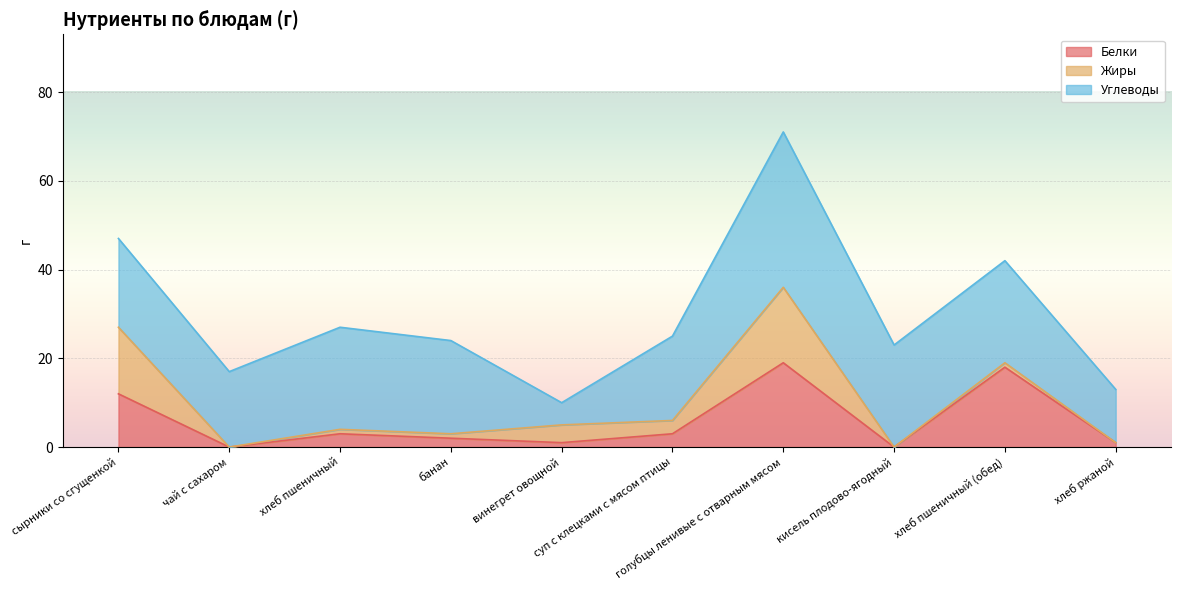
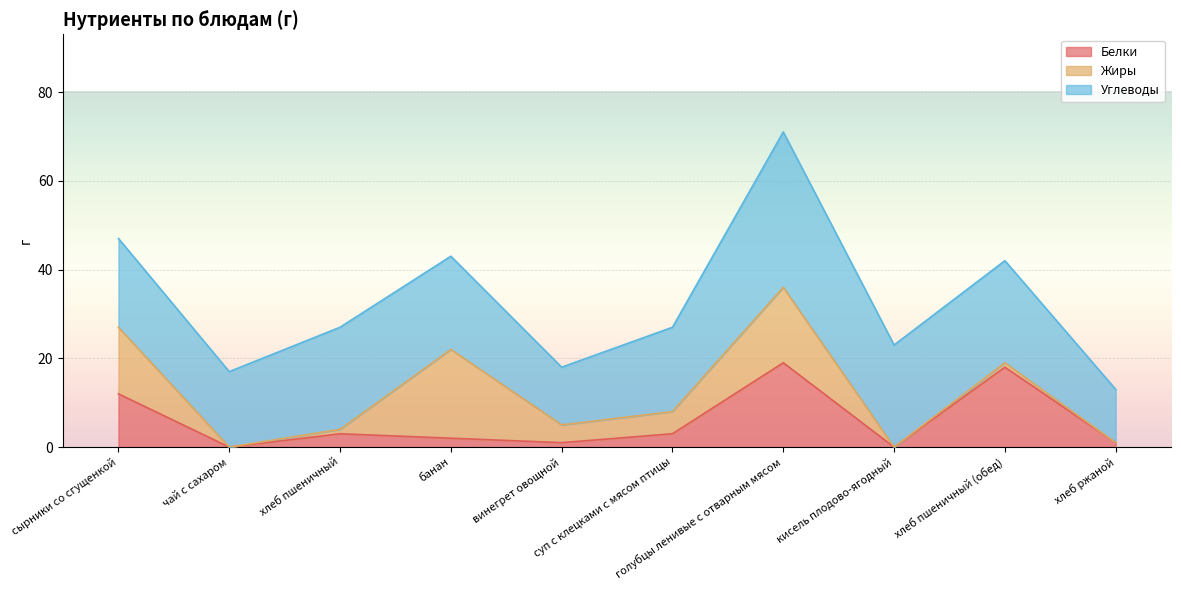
  {
    "Белки": {
      "сырники со сгущенкой": 12,
      "хлеб пшеничный": 3,
      "банан": 2,
      "винегрет овощной": 1,
      "суп с клецками с мясом птицы": 3,
      "голубцы ленивые с отварным мясом": 19,
      "хлеб пшеничный (обед)": 18
    },
    "Жиры": {
      "сырники со сгущенкой": 15,
      "хлеб пшеничный": 1,
-     "банан": 1,
+     "банан": 20,
      "винегрет овощной": 4,
-     "суп с клецками с мясом птицы": 3,
+     "суп с клецками с мясом птицы": 5,
      "голубцы ленивые с отварным мясом": 17,
      "хлеб пшеничный (обед)": 1
    },
    "Углеводы": {
      "сырники со сгущенкой": 20,
      "чай с сахаром": 17,
      "хлеб пшеничный": 23,
      "банан": 21,
-     "винегрет овощной": 5,
+     "винегрет овощной": 13,
      "суп с клецками с мясом птицы": 19,
      "голубцы ленивые с отварным мясом": 35,
      "кисель плодово-ягодный": 23,
      "хлеб пшеничный (обед)": 23,
      "хлеб ржаной": 12
    }
  }
